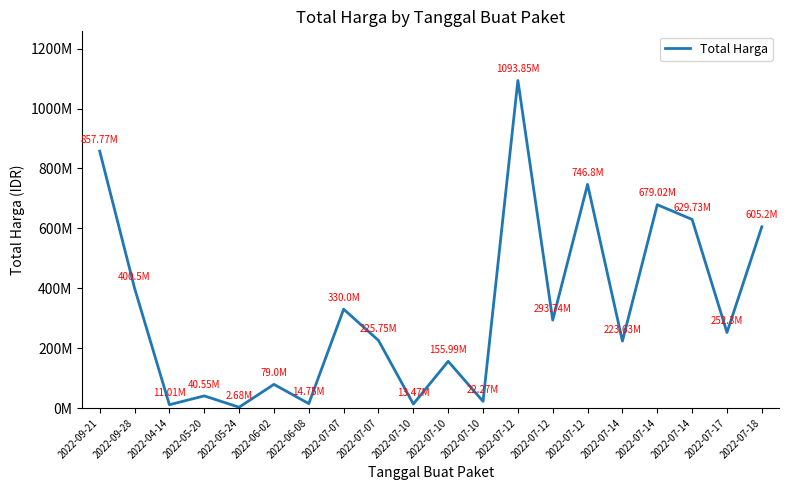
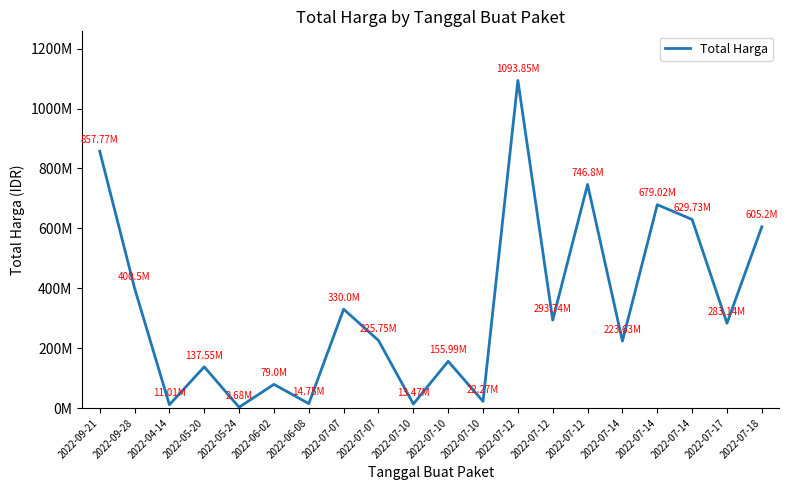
  {
    "2022-09-21": "857.77M",
    "2022-09-28": "400.5M",
    "2022-04-14": "11.01M",
-   "2022-05-20": "40.55M",
+   "2022-05-20": "137.55M",
    "2022-05-24": "2.68M",
    "2022-06-02": "79.0M",
    "2022-06-08": "14.75M",
-   "2022-07-17": "252.3M",
+   "2022-07-17": "283.14M",
    "2022-07-18": "605.2M"
  }
